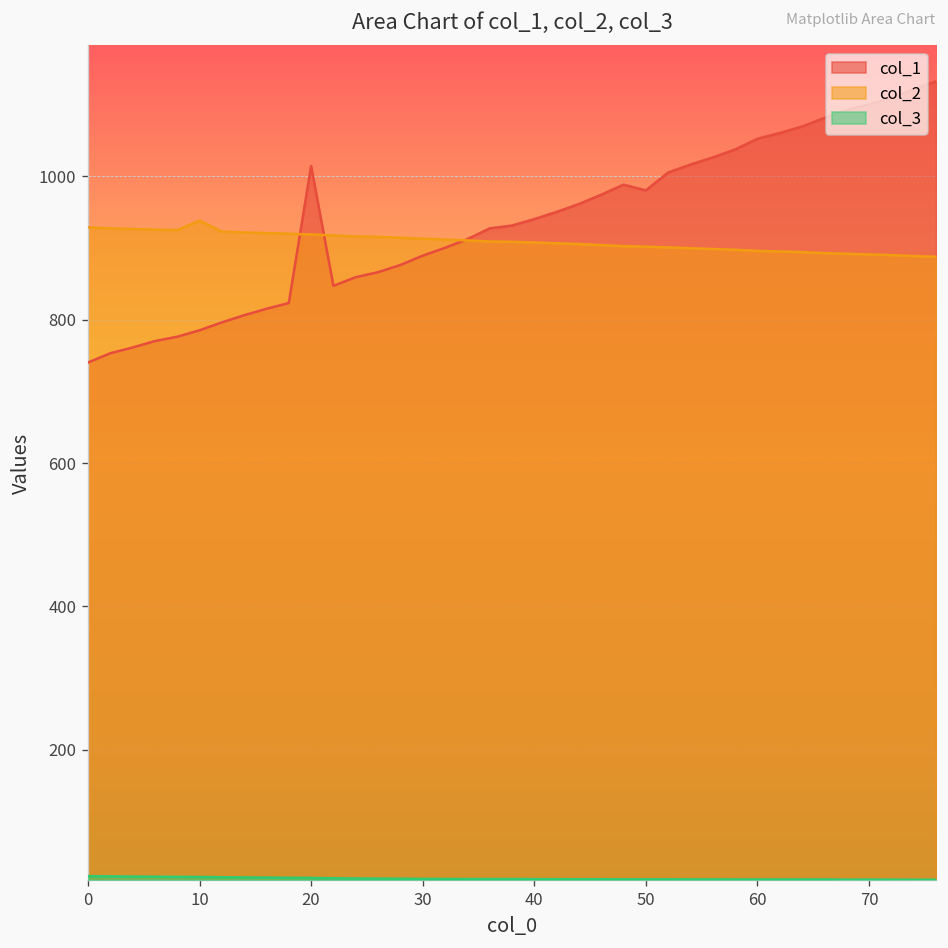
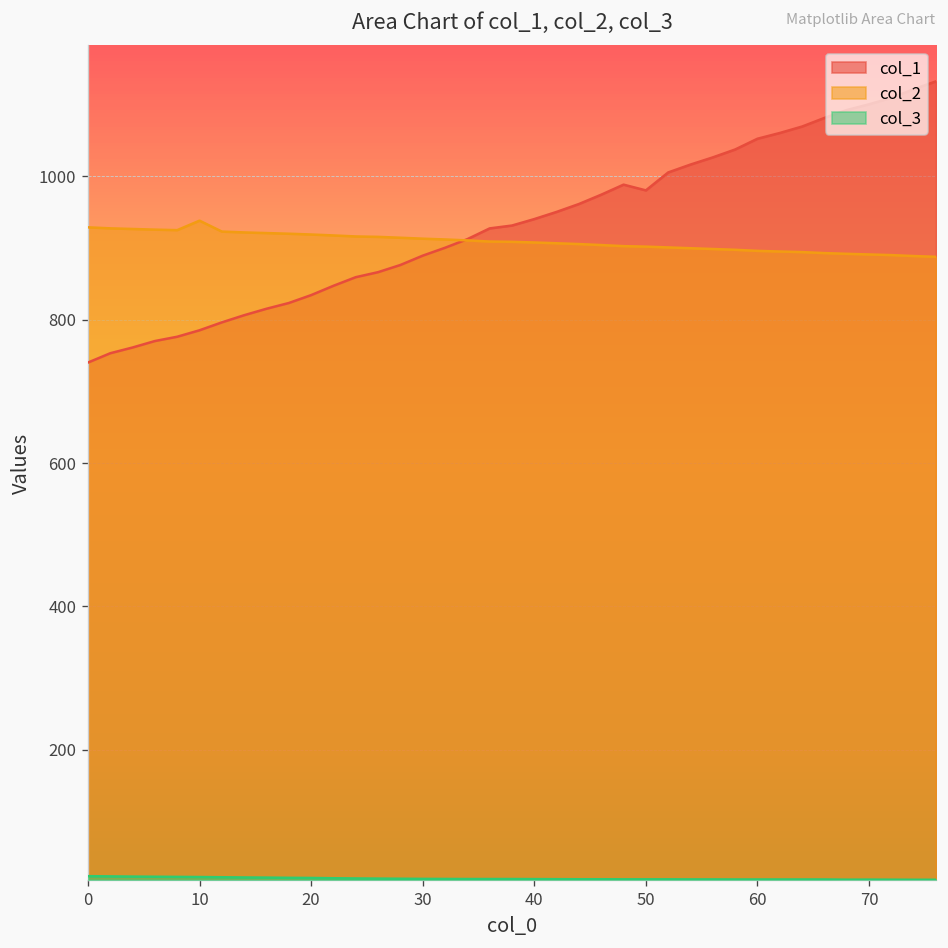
  {
    "col_1": {
      "0": 740,
      "10": 790,
-     "20": 1010,
+     "20": 830,
      "30": 890,
      "40": 940,
      "50": 980,
      "60": 1050
    },
    "col_2": {
      "0": 930,
      "10": 940,
      "20": 920,
      "30": 910,
      "40": 910,
      "50": 900,
      "60": 900,
      "70": 890
    },
    "col_3": {
      "0": 20,
      "10": 20,
      "20": 20,
      "30": 20,
      "40": 20,
      "50": 20,
      "60": 20,
      "70": 20
    }
  }
